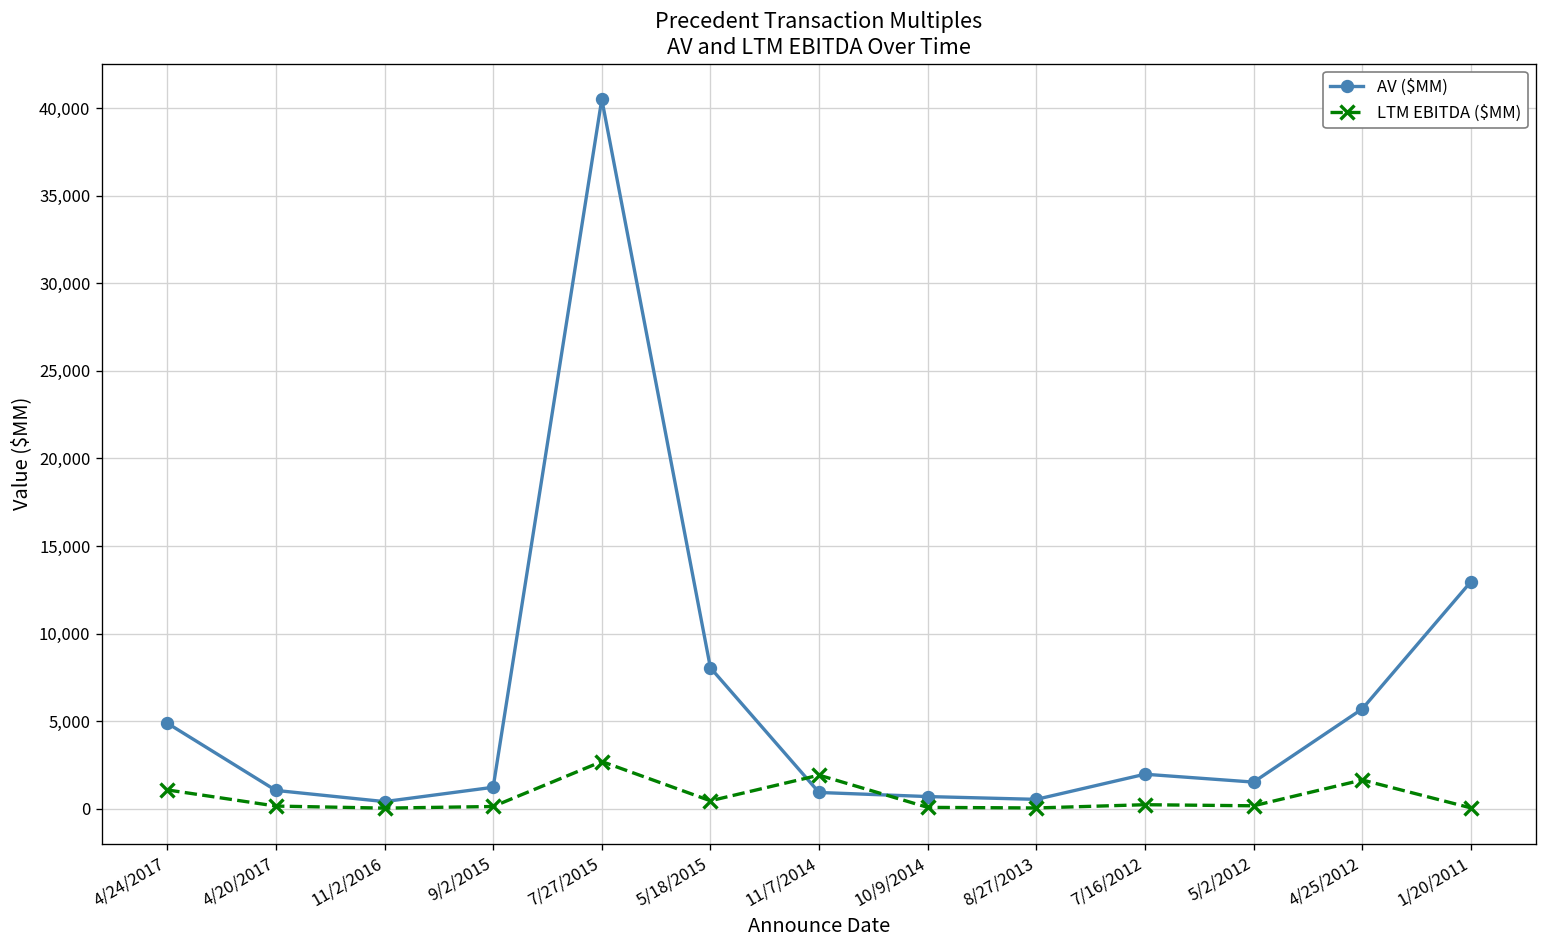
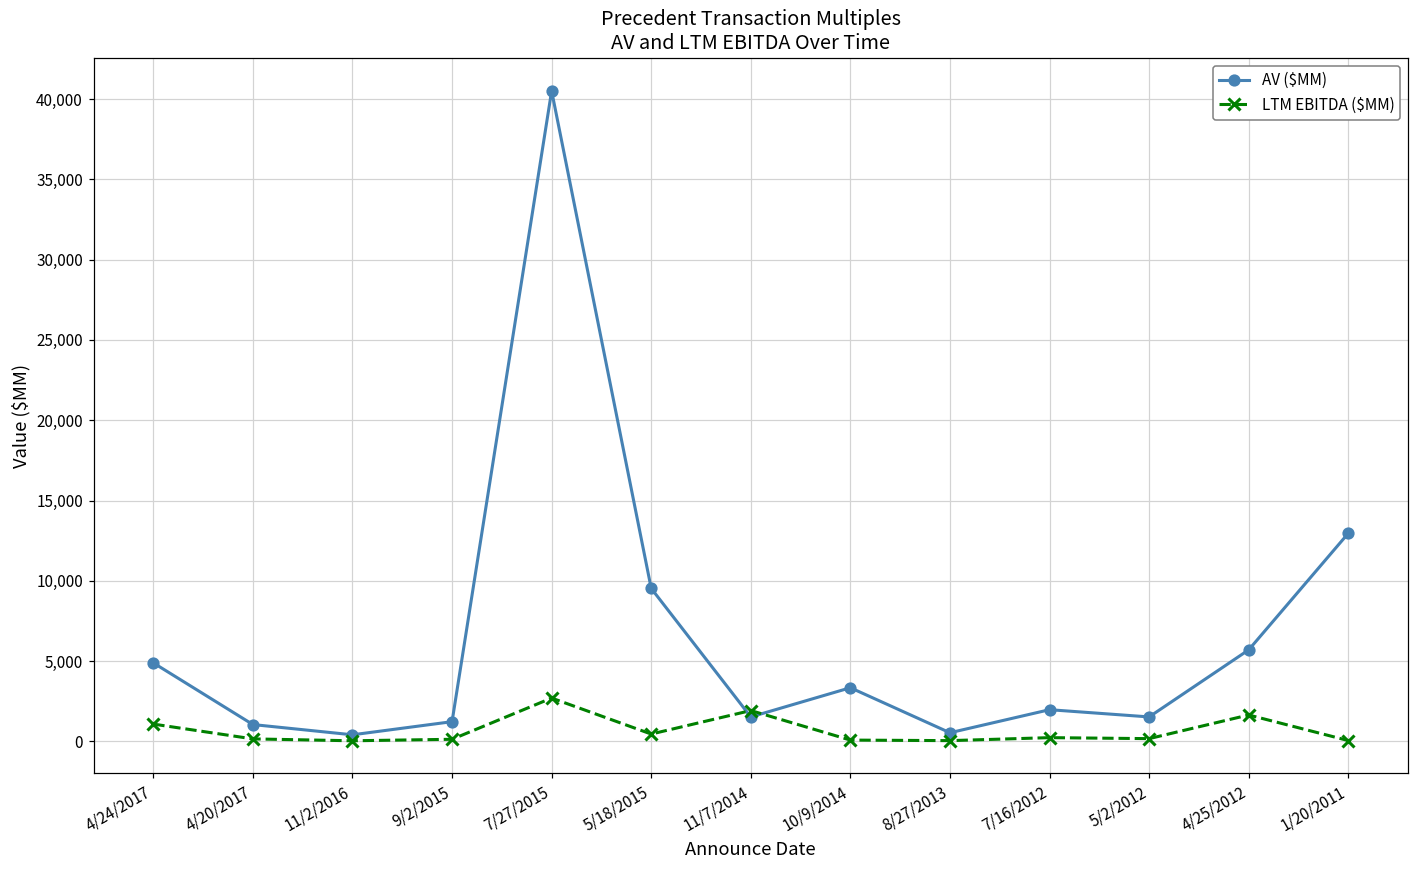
  {
    "AV ($MM)": {
      "4/24/2017": "4,900",
      "4/20/2017": "1,100",
      "11/2/2016": "400",
      "9/2/2015": "1,200",
      "7/27/2015": "40,500",
-     "5/18/2015": "8,100",
-     "11/7/2014": "900",
-     "10/9/2014": "700",
+     "5/18/2015": "9,500",
+     "11/7/2014": "1,500",
+     "10/9/2014": "3,300",
      "8/27/2013": "500",
      "7/16/2012": "2,000",
      "5/2/2012": "1,500",
      "4/25/2012": "5,700",
      "1/20/2011": "13,000"
    },
    "LTM EBITDA ($MM)": {
      "4/24/2017": "1,100",
      "4/20/2017": "200",
      "11/2/2016": "0",
      "9/2/2015": "100",
      "7/27/2015": "2,700",
      "5/18/2015": "500",
      "11/7/2014": "1,900",
      "10/9/2014": "100",
      "8/27/2013": "0",
      "7/16/2012": "200",
      "5/2/2012": "200",
      "4/25/2012": "1,600",
      "1/20/2011": "100"
    }
  }
